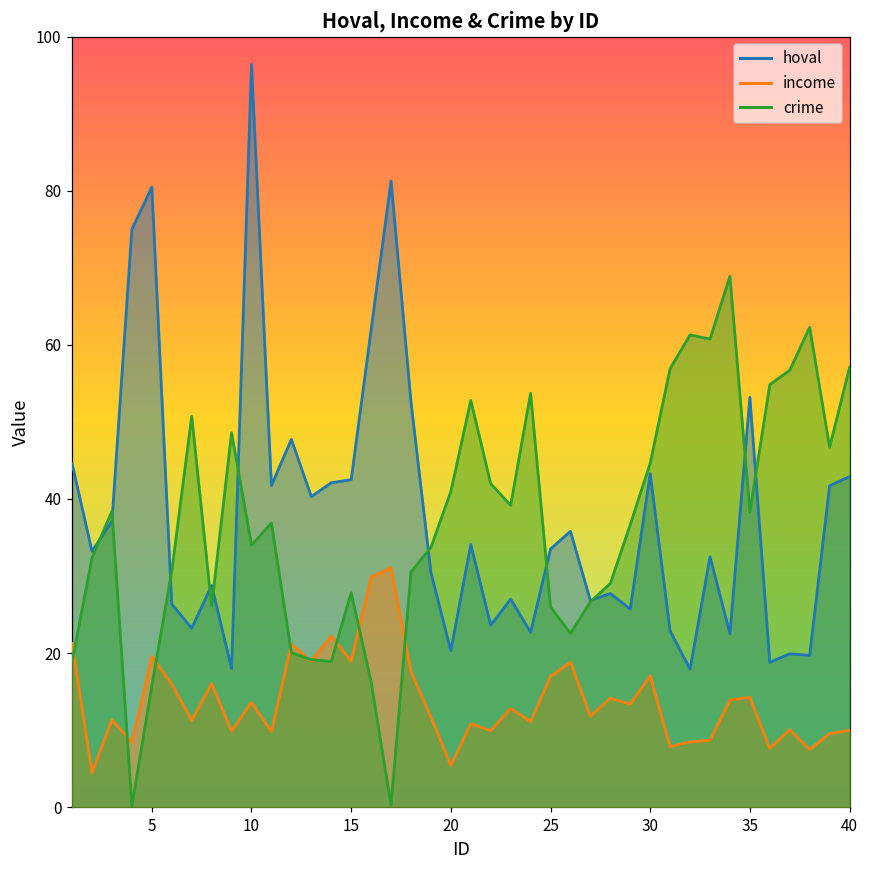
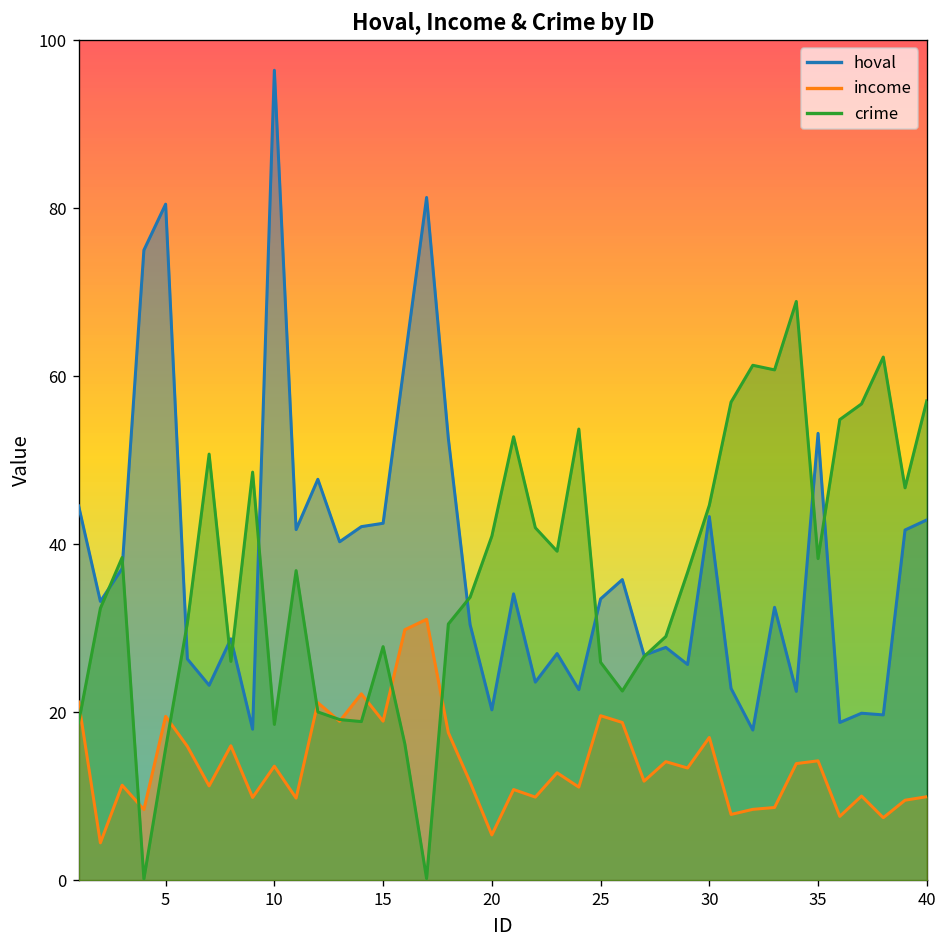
  {
    "hoval": {
      "5": 80,
      "10": 96,
      "15": 43,
      "20": 20,
      "25": 34,
      "30": 43,
      "35": 53,
      "40": 43
    },
    "income": {
      "5": 20,
      "10": 14,
      "15": 19,
      "20": 5,
-     "25": 17,
+     "25": 20,
      "30": 17,
      "35": 14,
      "40": 10
    },
    "crime": {
      "5": 16,
-     "10": 34,
+     "10": 19,
      "15": 28,
      "20": 41,
      "25": 26,
      "30": 45,
      "35": 38,
      "40": 57
    }
  }
